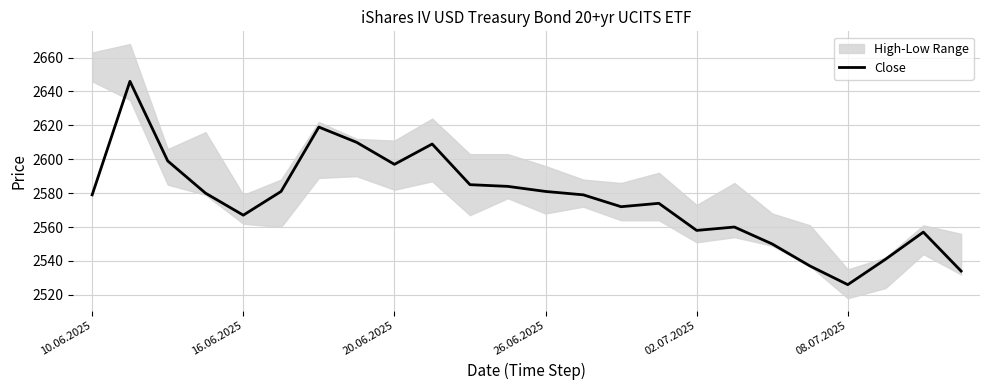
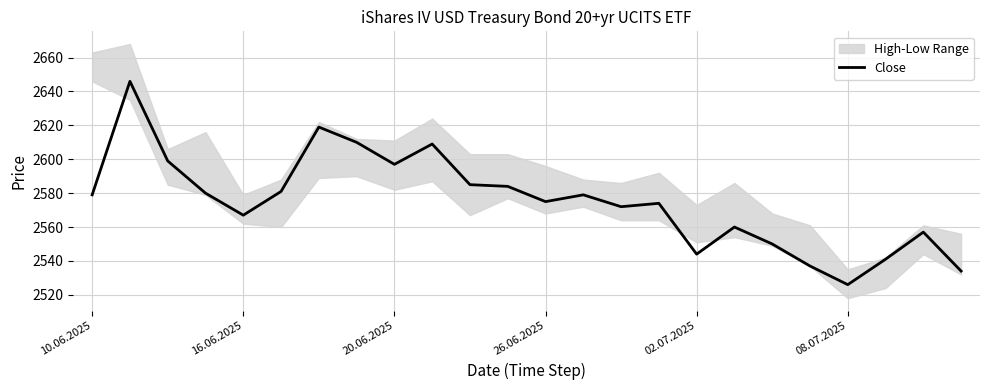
  {
    "Close": {
      "10.06.2025": 2579,
      "16.06.2025": 2567,
      "20.06.2025": 2597,
-     "26.06.2025": 2581,
-     "02.07.2025": 2558,
+     "26.06.2025": 2575,
+     "02.07.2025": 2544,
      "08.07.2025": 2526
    }
  }
